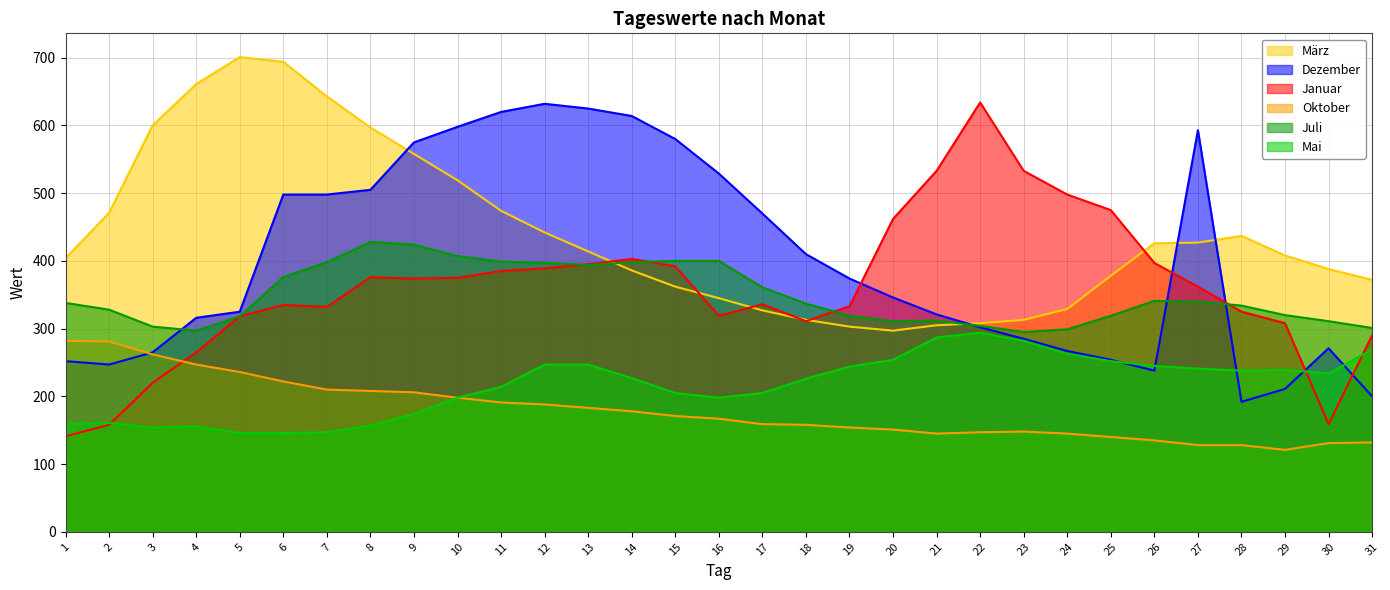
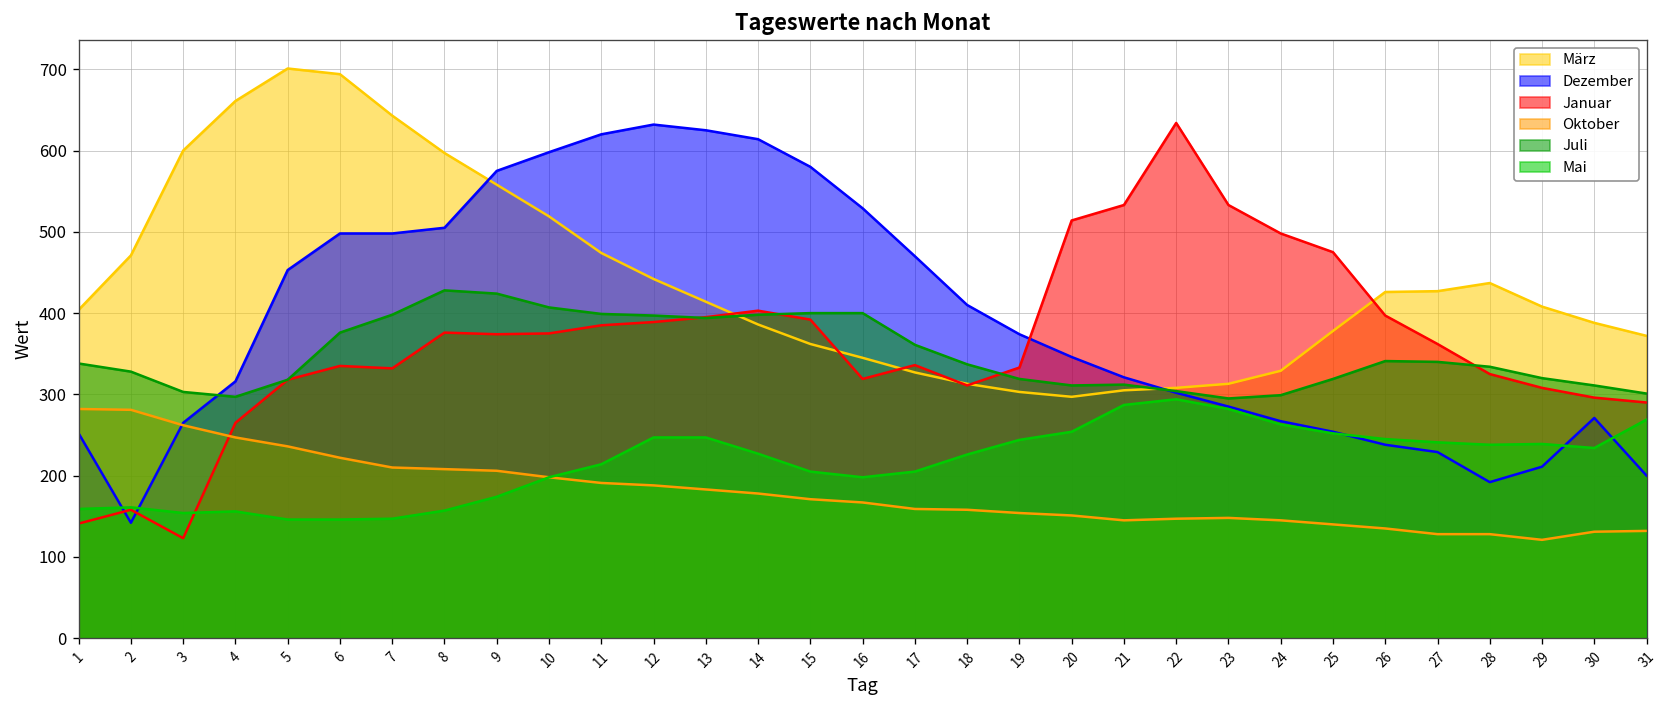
  {
    "Dezember": {
      "1": 250,
-     "2": 250,
+     "2": 140,
      "4": 320,
-     "5": 330,
+     "5": 450,
      "6": 500,
      "7": 500,
      "8": 510,
      "9": 580,
      "10": 600,
      "11": 620,
      "12": 630,
      "13": 630,
      "14": 610,
      "15": 580,
      "16": 530,
      "17": 470,
      "18": 410,
      "19": 370,
      "20": 350,
      "21": 320,
      "24": 270,
      "26": 240,
-     "27": 590,
+     "27": 230,
      "28": 190,
      "29": 210,
      "30": 270,
      "31": 200
    },
    "Januar": {
      "1": 140,
-     "3": 220,
+     "3": 120,
      "4": 270,
      "6": 340,
      "7": 330,
      "8": 380,
      "9": 370,
      "10": 380,
      "11": 390,
      "12": 390,
      "14": 400,
      "15": 390,
      "16": 320,
      "17": 340,
      "19": 330,
-     "20": 460,
+     "20": 510,
      "21": 530,
      "22": 630,
      "23": 530,
      "24": 500,
      "25": 480,
      "26": 400,
      "27": 360,
      "28": 330,
      "29": 310,
-     "30": 160,
+     "30": 300,
      "31": 290
    }
  }
